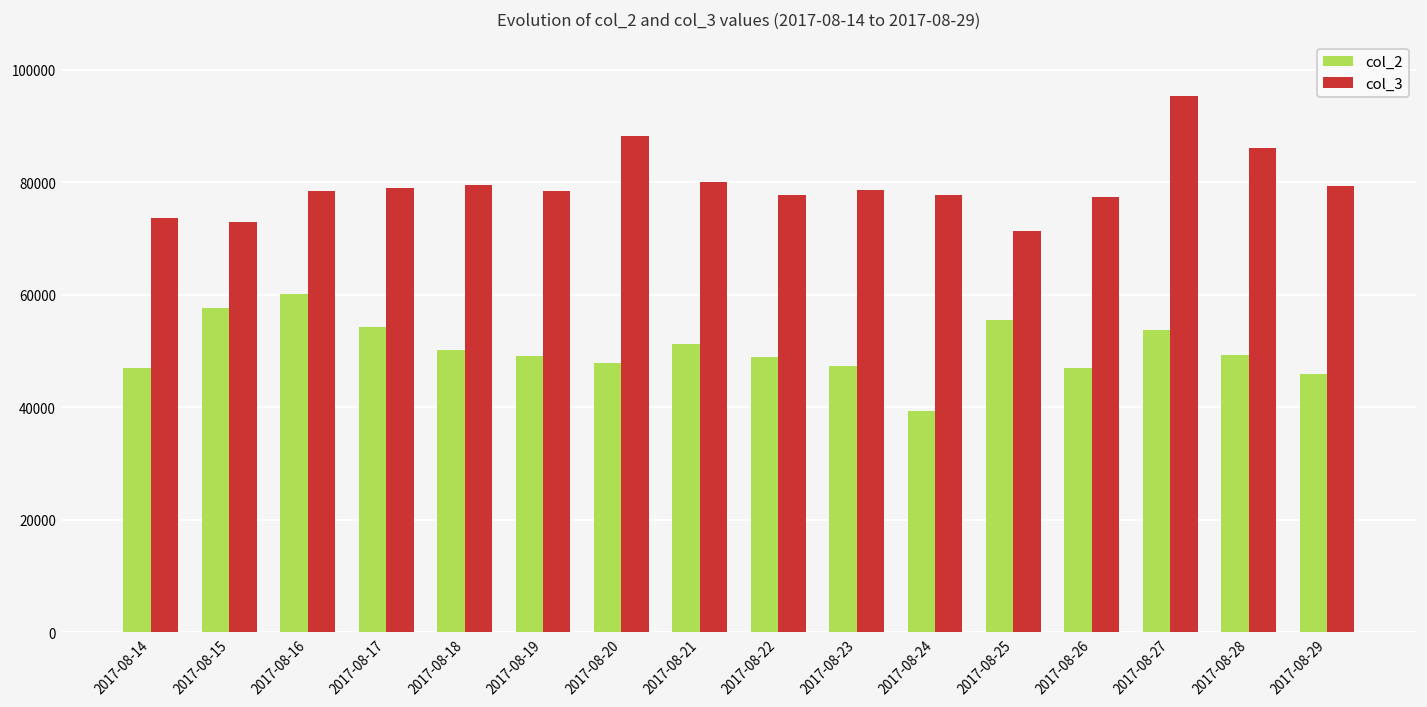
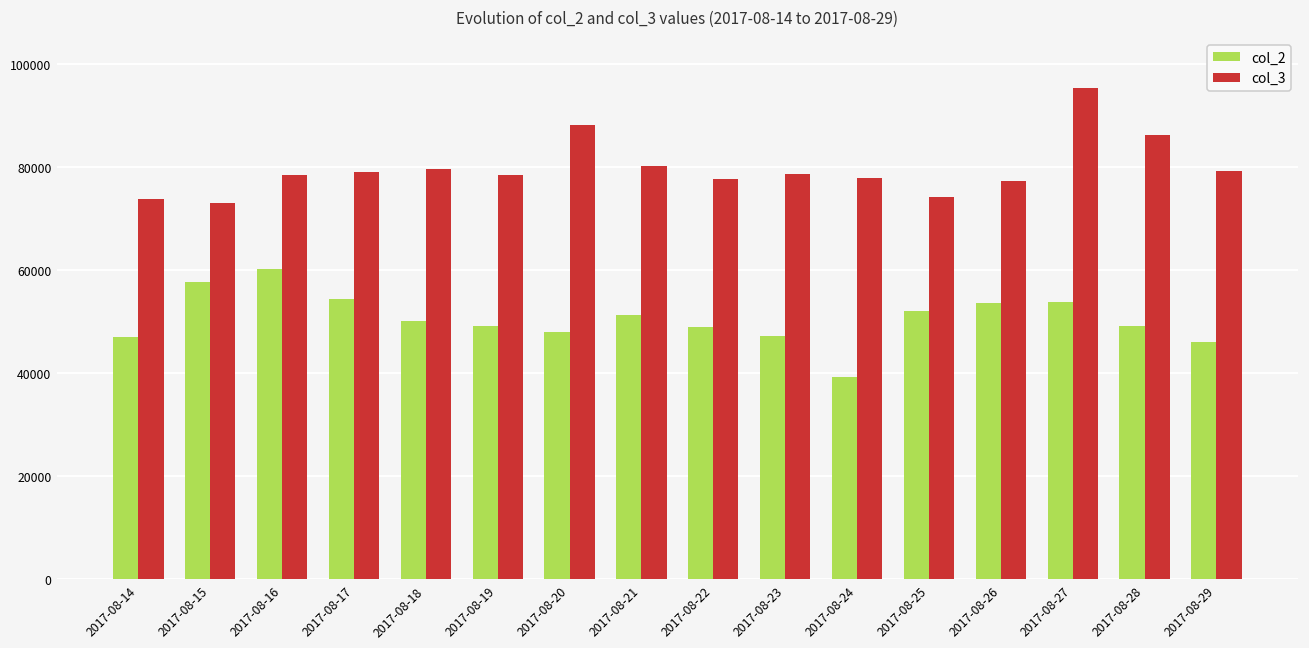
  {
    "col_2": {
      "2017-08-14": 47000,
      "2017-08-15": 58000,
      "2017-08-16": 60000,
      "2017-08-17": 54000,
      "2017-08-18": 50000,
      "2017-08-19": 49000,
      "2017-08-20": 48000,
      "2017-08-21": 51000,
      "2017-08-22": 49000,
      "2017-08-23": 47000,
      "2017-08-24": 39000,
-     "2017-08-25": 55000,
-     "2017-08-26": 47000,
+     "2017-08-25": 52000,
+     "2017-08-26": 54000,
      "2017-08-27": 54000,
      "2017-08-28": 49000,
      "2017-08-29": 46000
    },
    "col_3": {
      "2017-08-14": 74000,
      "2017-08-15": 73000,
      "2017-08-16": 78000,
      "2017-08-17": 79000,
      "2017-08-18": 80000,
      "2017-08-19": 78000,
      "2017-08-20": 88000,
      "2017-08-21": 80000,
      "2017-08-22": 78000,
      "2017-08-23": 79000,
      "2017-08-24": 78000,
-     "2017-08-25": 71000,
+     "2017-08-25": 74000,
      "2017-08-26": 77000,
      "2017-08-27": 95000,
      "2017-08-28": 86000,
      "2017-08-29": 79000
    }
  }
